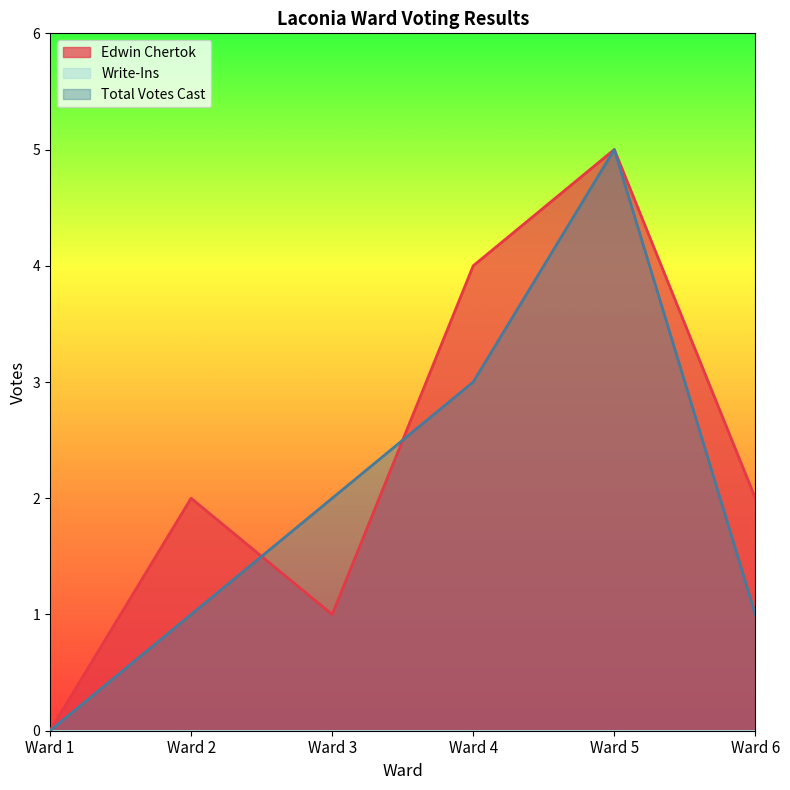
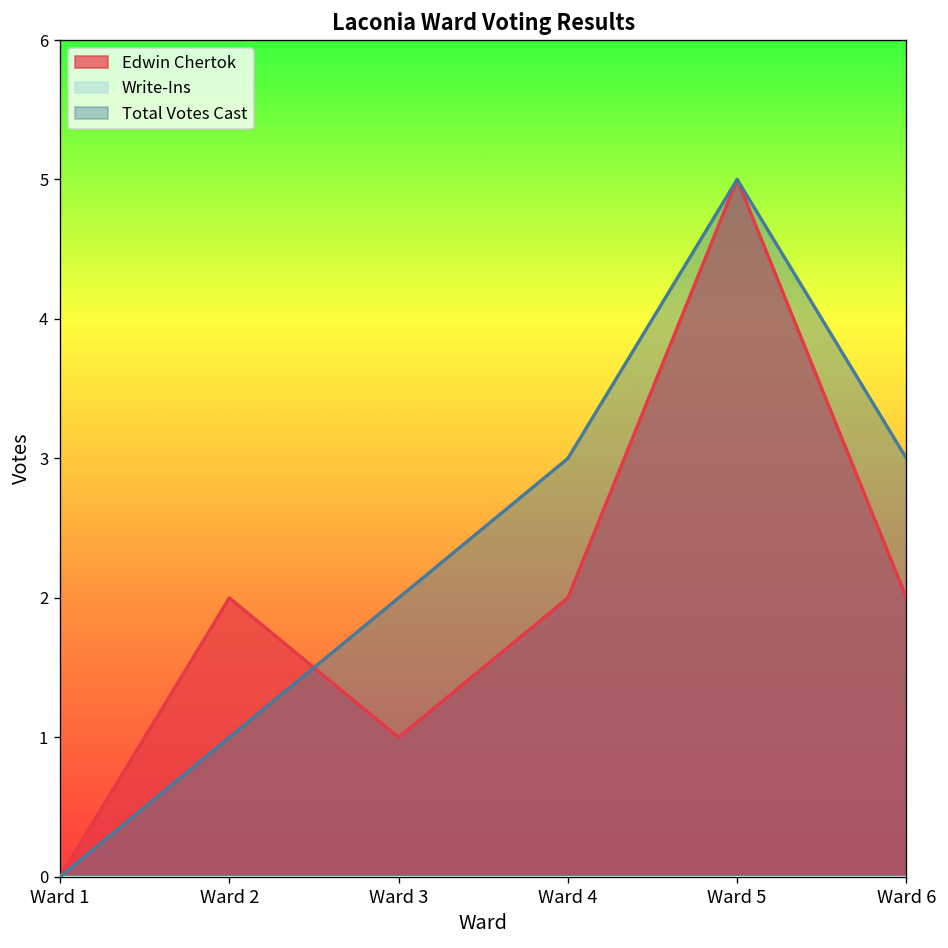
  {
    "Edwin Chertok": {
      "Ward 2": 2,
      "Ward 3": 1,
-     "Ward 4": 4,
+     "Ward 4": 2,
      "Ward 6": 2
    },
    "Write-Ins": {
      "Ward 2": 0,
      "Ward 3": 0,
      "Ward 4": 0,
      "Ward 5": 0,
      "Ward 6": 0
    },
    "Total Votes Cast": {
      "Ward 2": 1,
      "Ward 3": 2,
      "Ward 4": 3,
-     "Ward 6": 1
+     "Ward 6": 3
    }
  }
